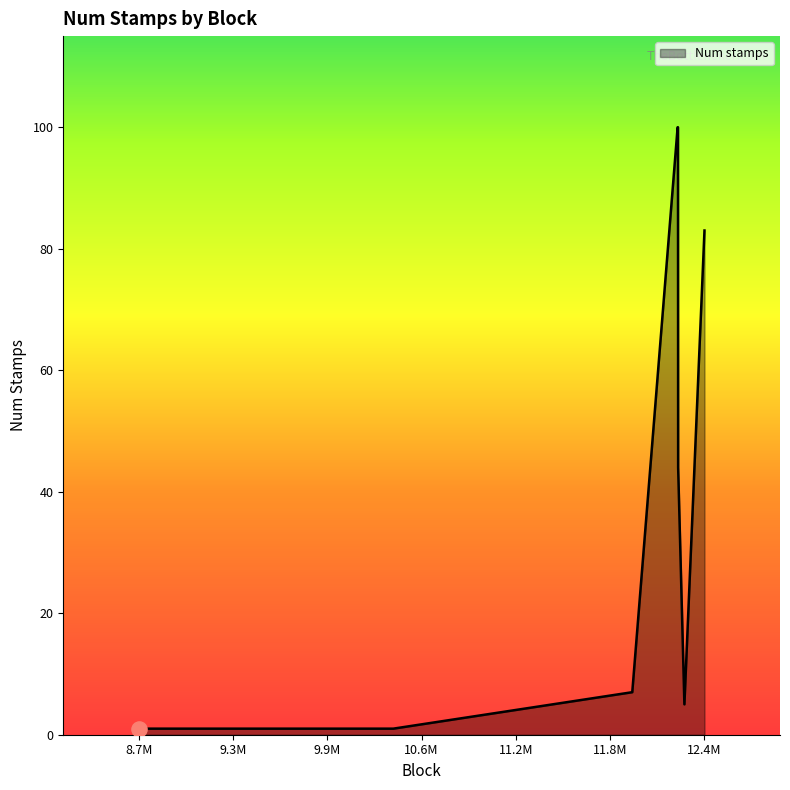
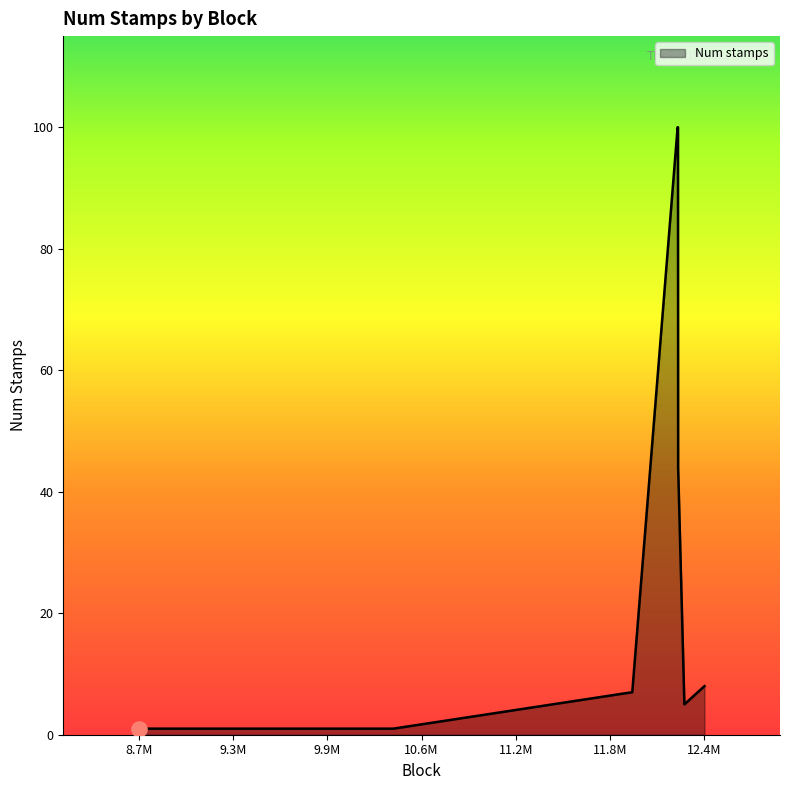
  {
    "Num stamps": {
-     "12.4M": 83
+     "12.4M": 8
    }
  }
